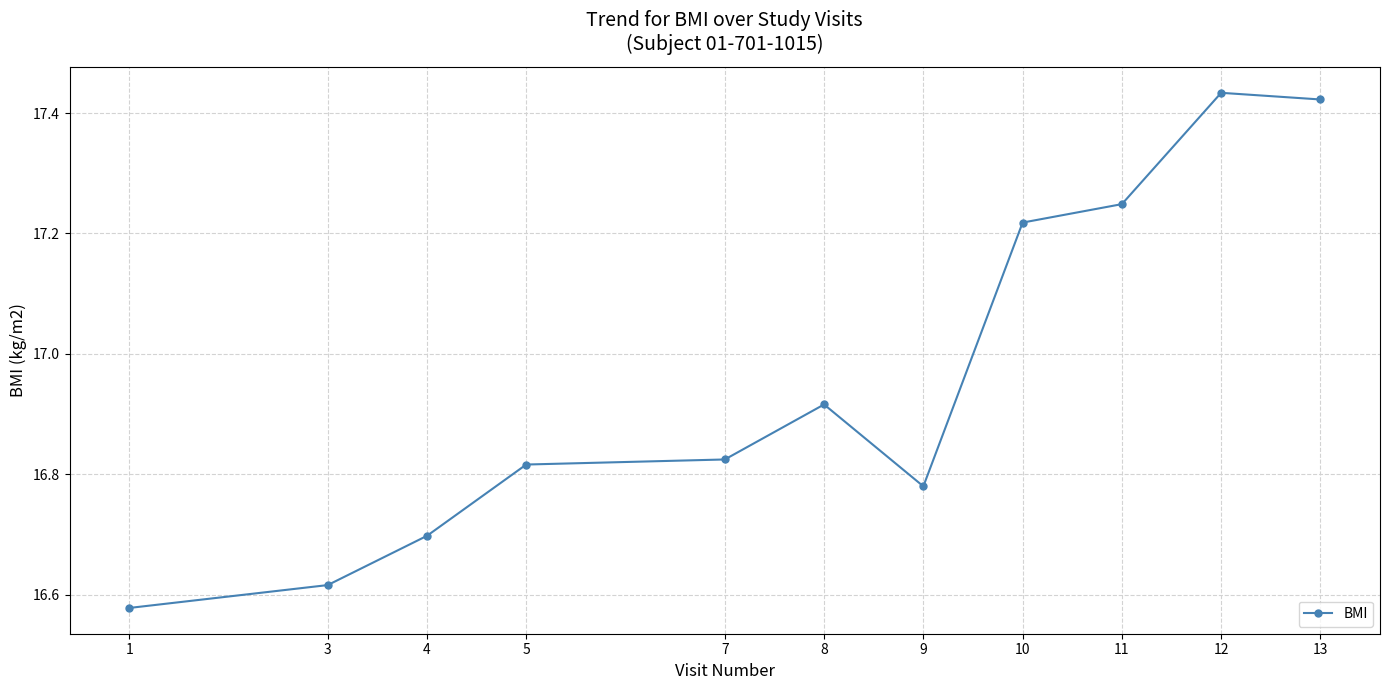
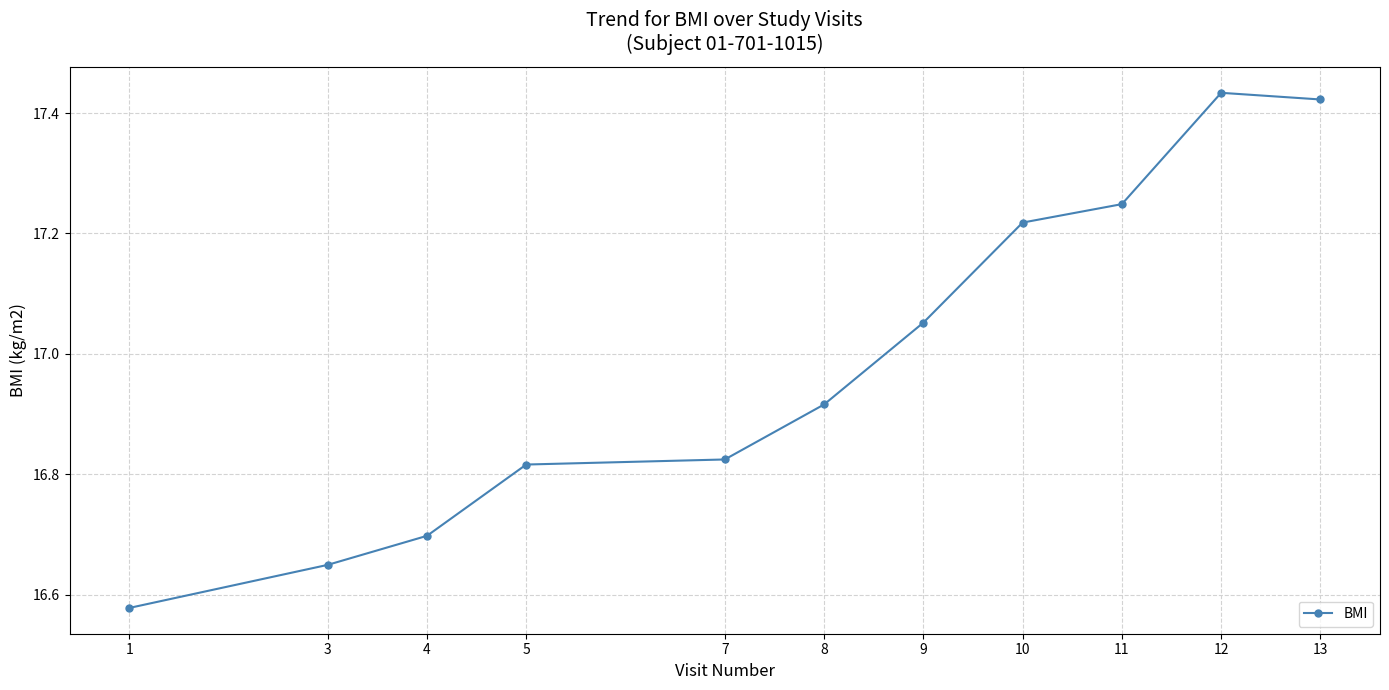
  {
    "1": 16.58,
-   "3": 16.62,
+   "3": 16.65,
    "4": 16.70,
    "5": 16.82,
    "7": 16.82,
    "8": 16.92,
-   "9": 16.78,
+   "9": 17.05,
    "10": 17.22,
    "11": 17.25,
    "12": 17.43,
    "13": 17.42
  }
